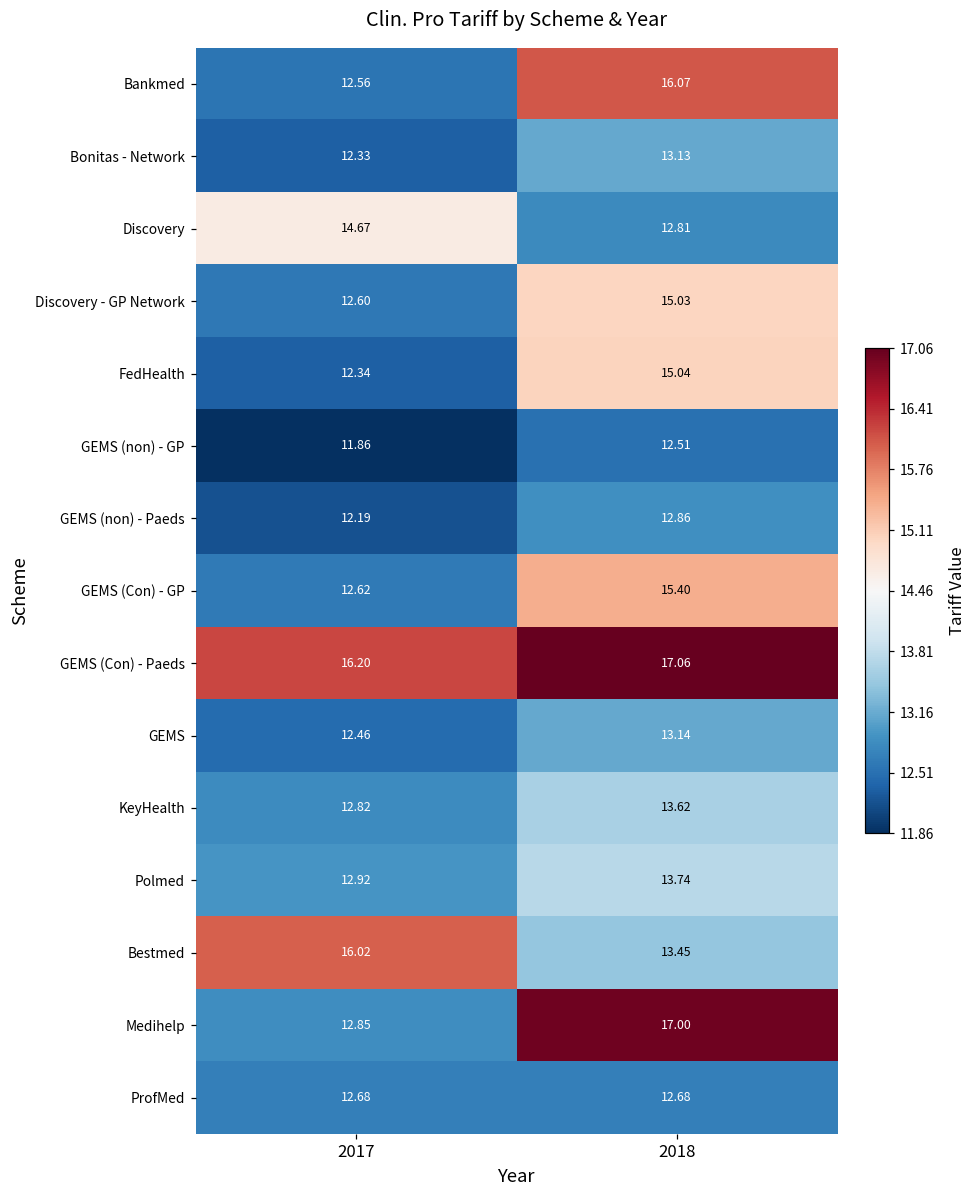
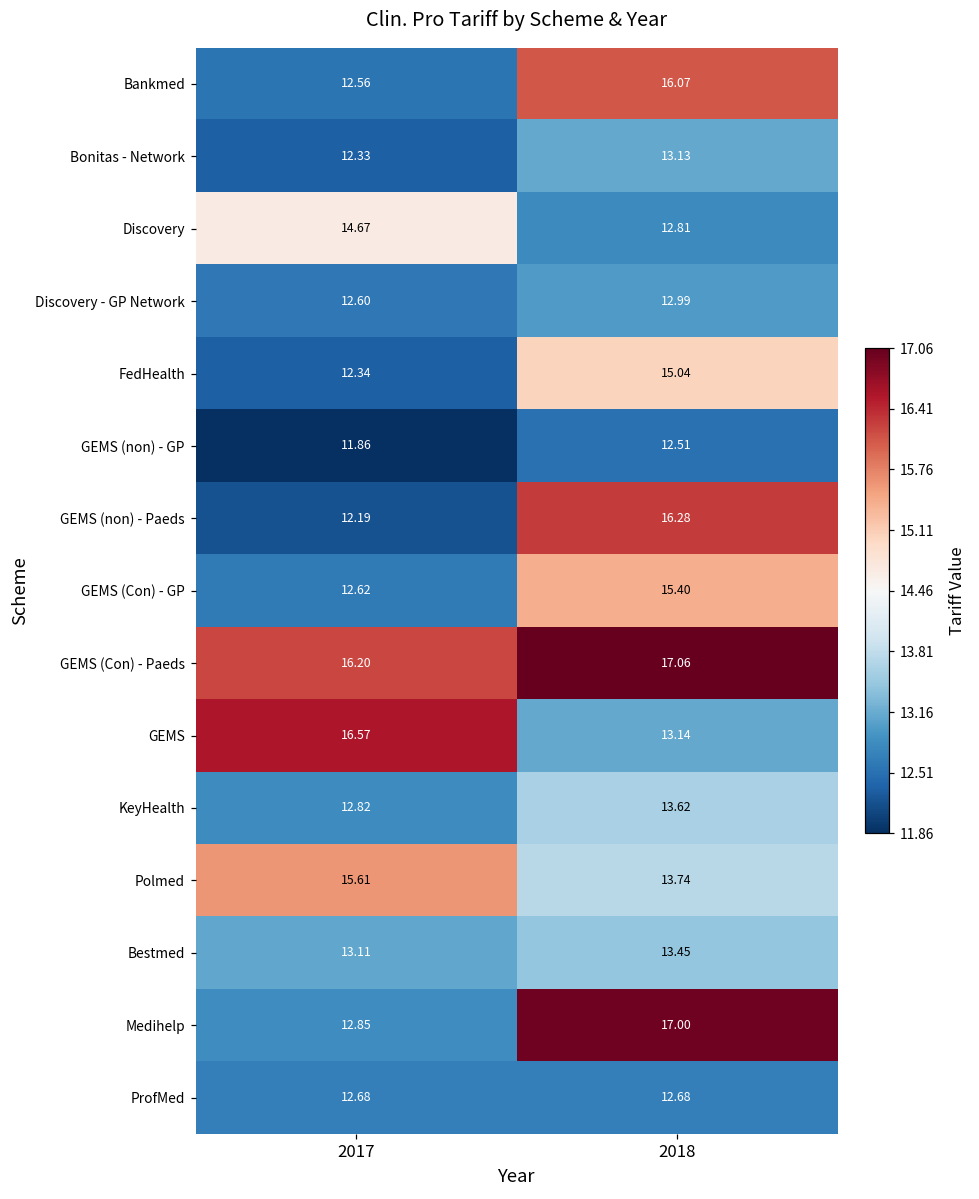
  {
    "Bankmed": {
      "2017": 12.56,
      "2018": 16.07
    },
    "Bonitas - Network": {
      "2017": 12.33,
      "2018": 13.13
    },
    "Discovery": {
      "2017": 14.67,
      "2018": 12.81
    },
    "Discovery - GP Network": {
      "2017": 12.60,
-     "2018": 15.03
+     "2018": 12.99
    },
    "FedHealth": {
      "2017": 12.34,
      "2018": 15.04
    },
    "GEMS (non) - GP": {
      "2017": 11.86,
      "2018": 12.51
    },
    "GEMS (non) - Paeds": {
      "2017": 12.19,
-     "2018": 12.86
+     "2018": 16.28
    },
    "GEMS (Con) - GP": {
      "2017": 12.62,
      "2018": 15.40
    },
    "GEMS (Con) - Paeds": {
      "2017": 16.20,
      "2018": 17.06
    },
    "GEMS": {
-     "2017": 12.46,
+     "2017": 16.57,
      "2018": 13.14
    },
    "KeyHealth": {
      "2017": 12.82,
      "2018": 13.62
    },
    "Polmed": {
-     "2017": 12.92,
+     "2017": 15.61,
      "2018": 13.74
    },
    "Bestmed": {
-     "2017": 16.02,
+     "2017": 13.11,
      "2018": 13.45
    },
    "Medihelp": {
      "2017": 12.85,
      "2018": 17.00
    },
    "ProfMed": {
      "2017": 12.68,
      "2018": 12.68
    }
  }
